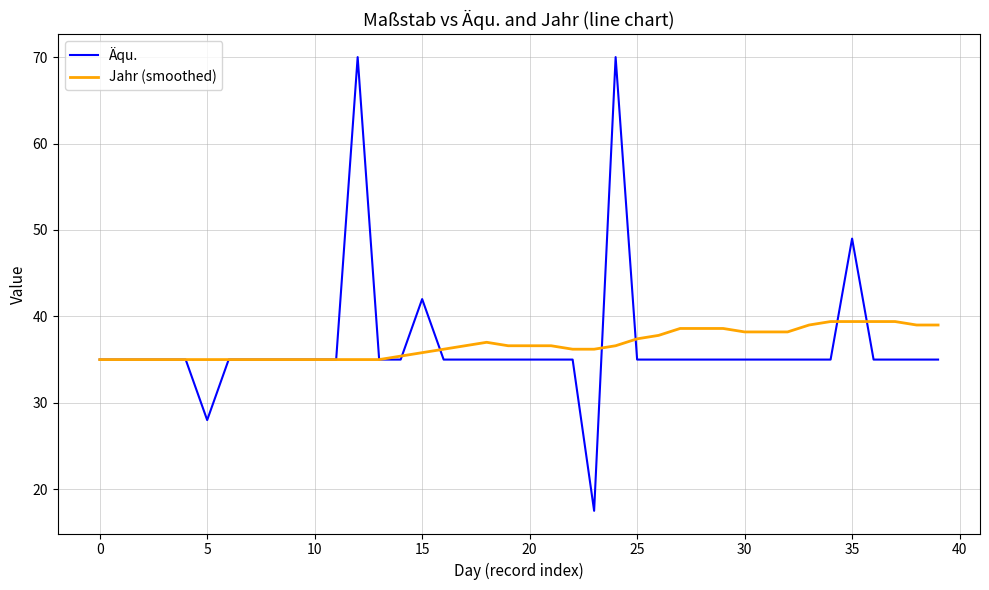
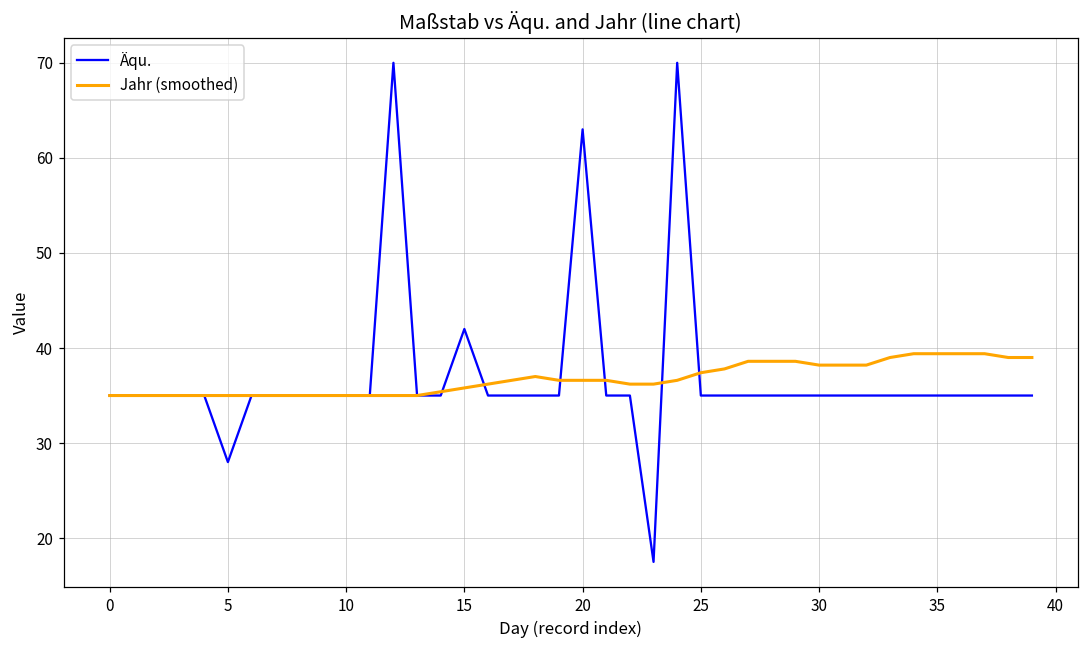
  {
    "Äqu.": {
      "5": 28,
      "15": 42,
-     "20": 35,
+     "20": 63,
      "25": 35,
      "30": 35,
-     "35": 49
+     "35": 35
    },
    "Jahr (smoothed)": {
      "5": 35,
      "15": 36,
      "20": 37,
      "25": 37,
      "30": 38,
      "35": 39
    }
  }
